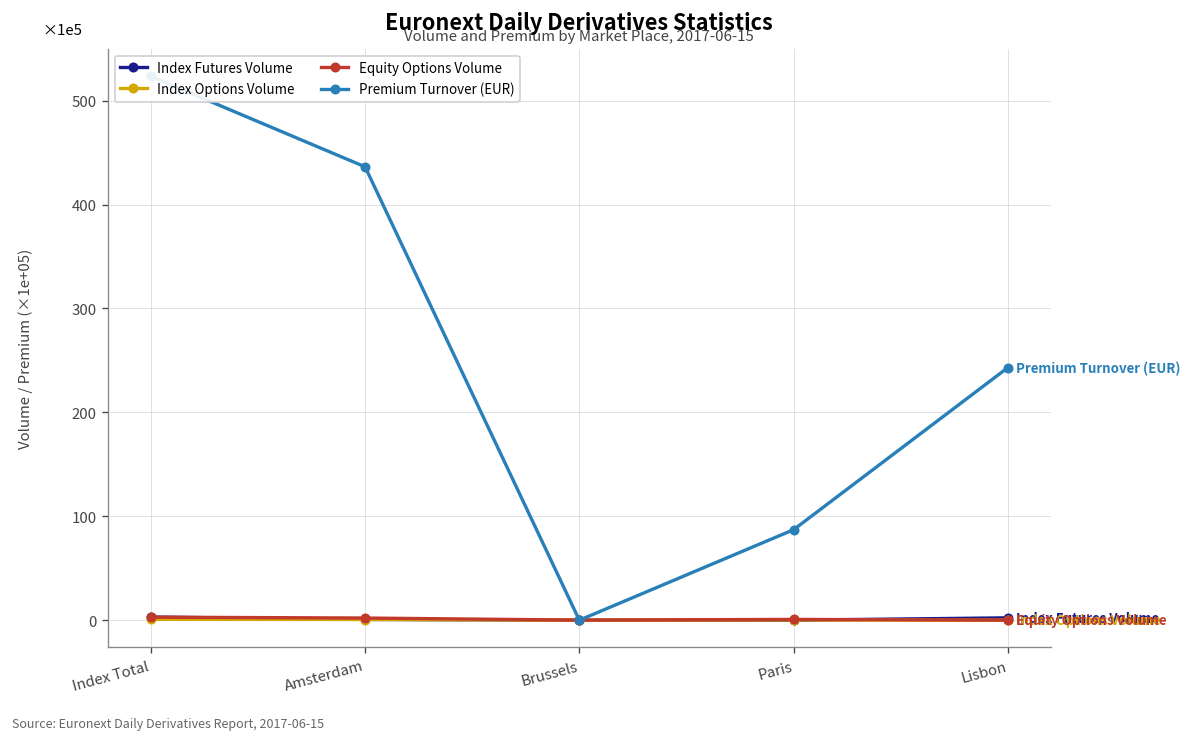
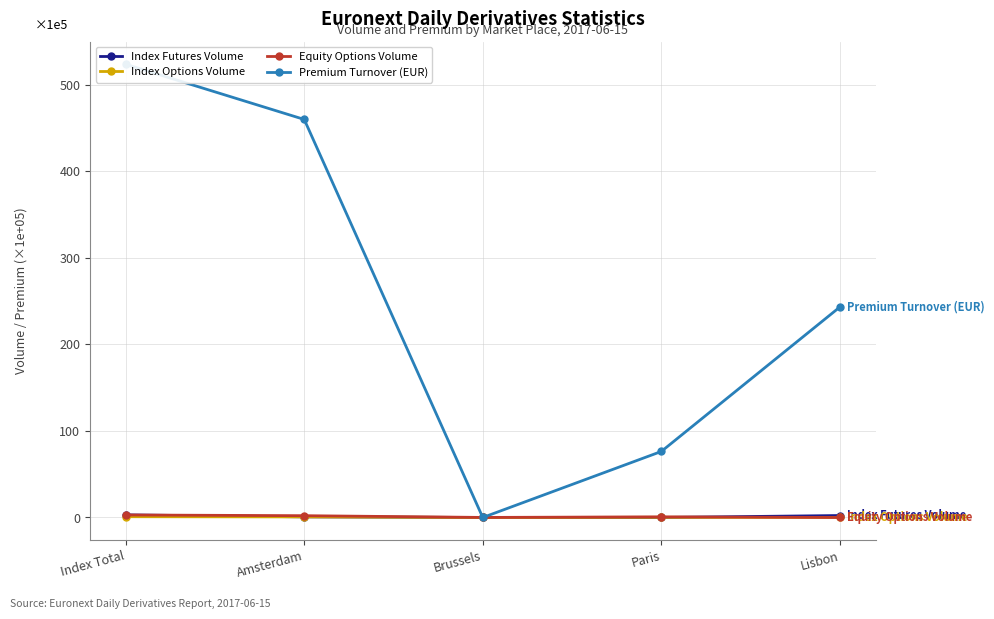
  {
    "Premium Turnover (EUR)": {
-     "Amsterdam": 440,
-     "Paris": 90,
+     "Amsterdam": 460,
+     "Paris": 80,
      "Lisbon": 240
    }
  }
